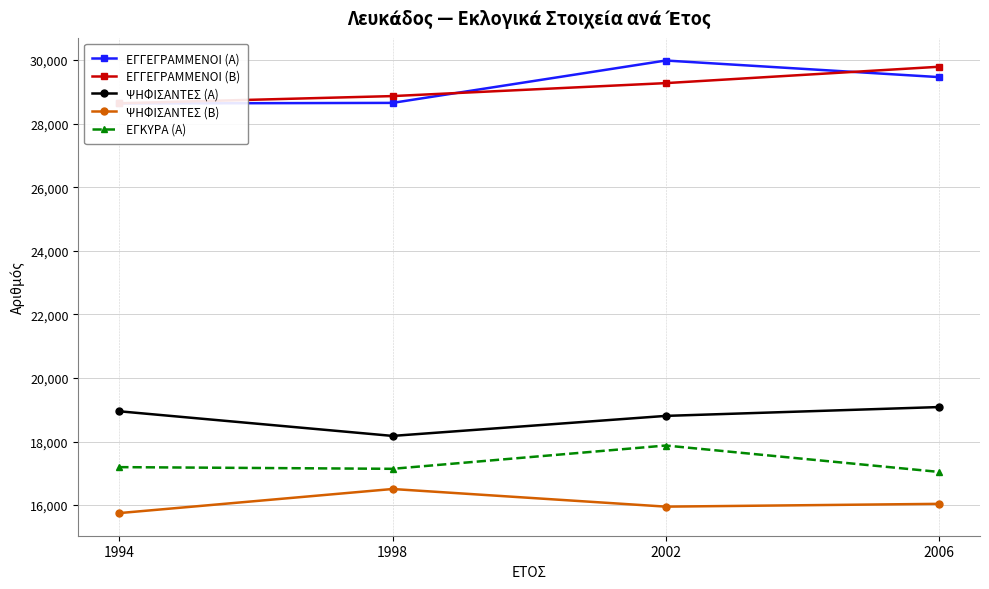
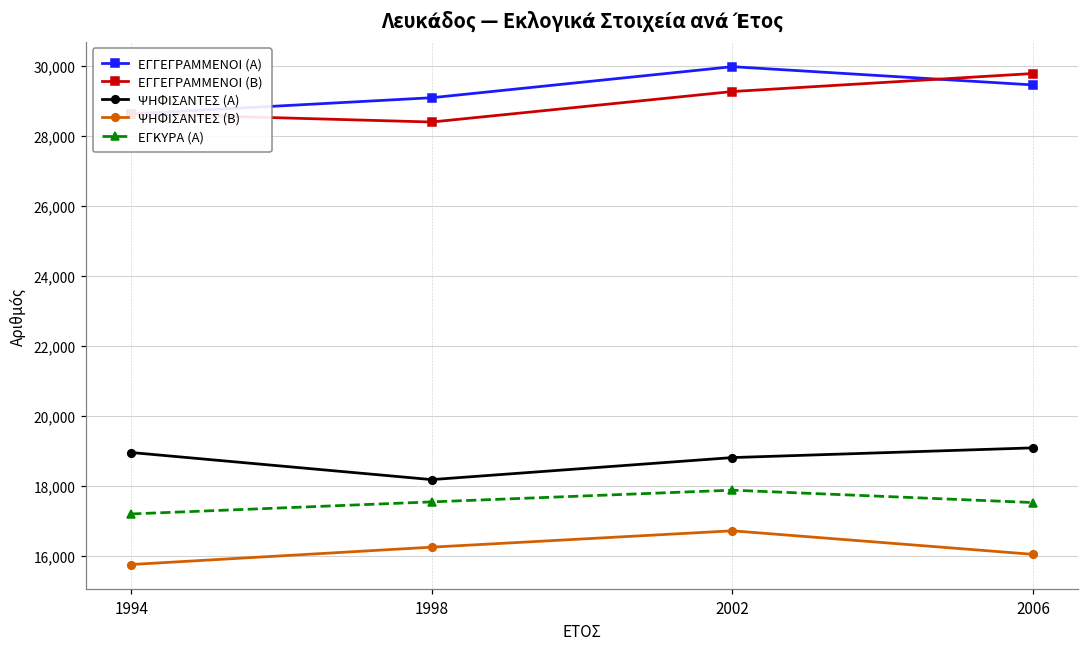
  {
    "ΕΓΓΕΓΡΑΜΜΕΝΟΙ (Α)": {
-     "1998": "28,700",
+     "1998": "29,100",
      "2002": "30,000",
      "2006": "29,500"
    },
    "ΕΓΓΕΓΡΑΜΜΕΝΟΙ (Β)": {
-     "1998": "28,900",
+     "1998": "28,400",
      "2002": "29,300",
      "2006": "29,800"
    },
    "ΨΗΦΙΣΑΝΤΕΣ (Α)": {
      "1994": "19,000",
      "1998": "18,200",
      "2002": "18,800",
      "2006": "19,100"
    },
    "ΨΗΦΙΣΑΝΤΕΣ (Β)": {
      "1994": "15,700",
-     "1998": "16,500",
-     "2002": "16,000",
+     "1998": "16,200",
+     "2002": "16,700",
      "2006": "16,000"
    },
    "ΕΓΚΥΡΑ (Α)": {
      "1994": "17,200",
-     "1998": "17,100",
+     "1998": "17,500",
      "2002": "17,900",
-     "2006": "17,000"
+     "2006": "17,500"
    }
  }
